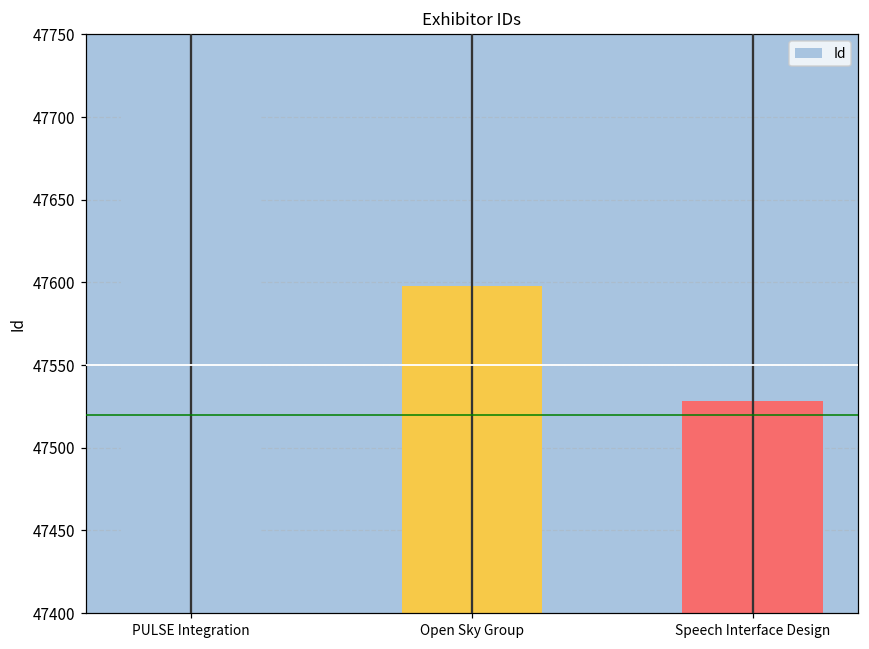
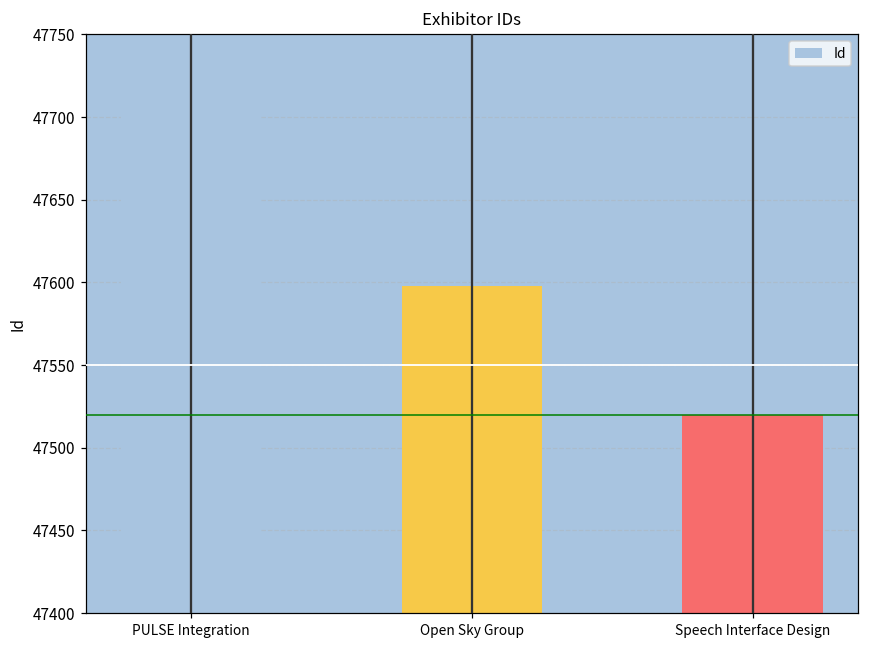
  {
    "Id": {
      "Open Sky Group": 47598,
-     "Speech Interface Design": 47528
+     "Speech Interface Design": 47520
    }
  }
